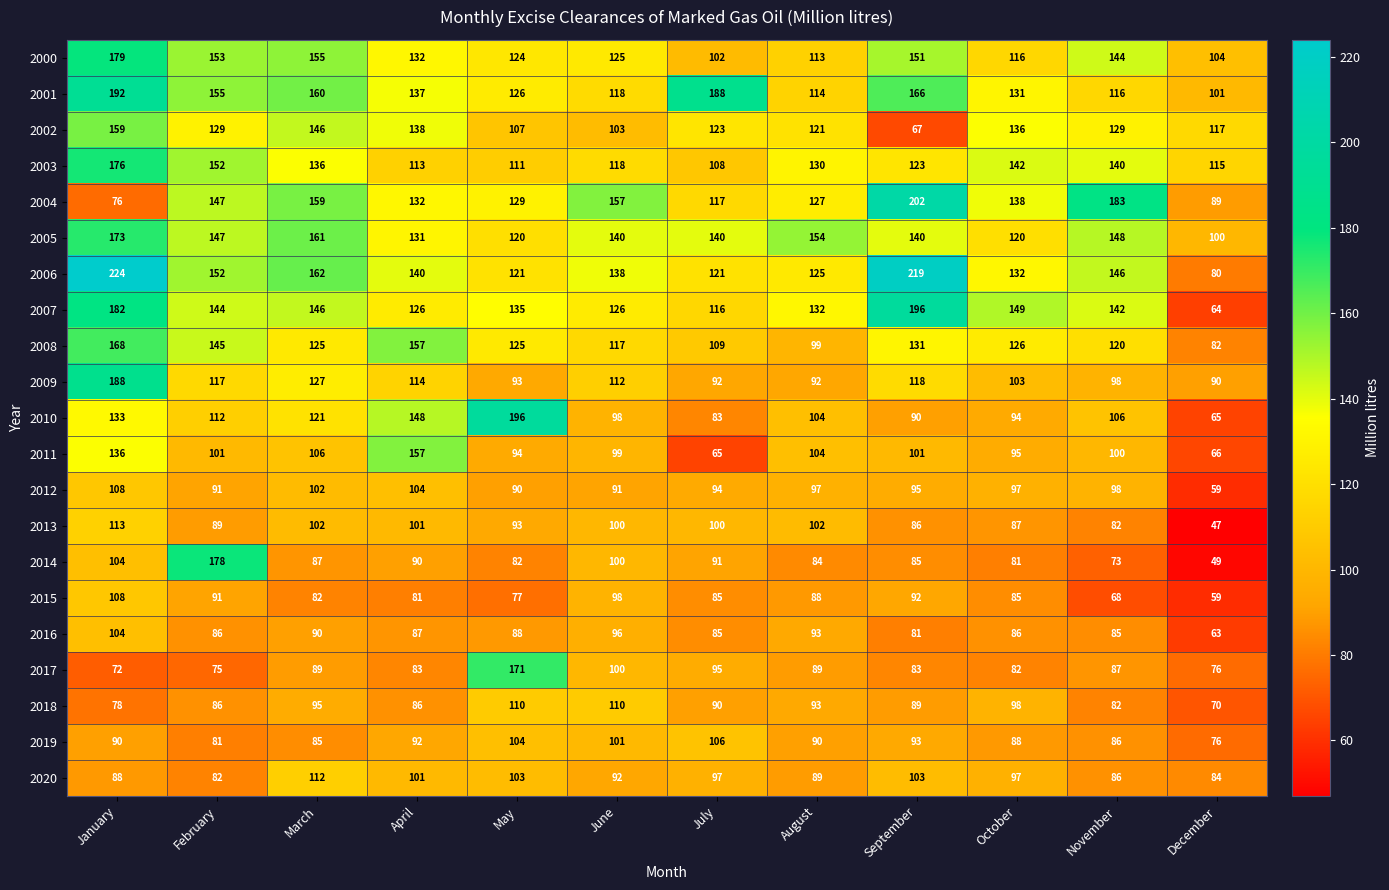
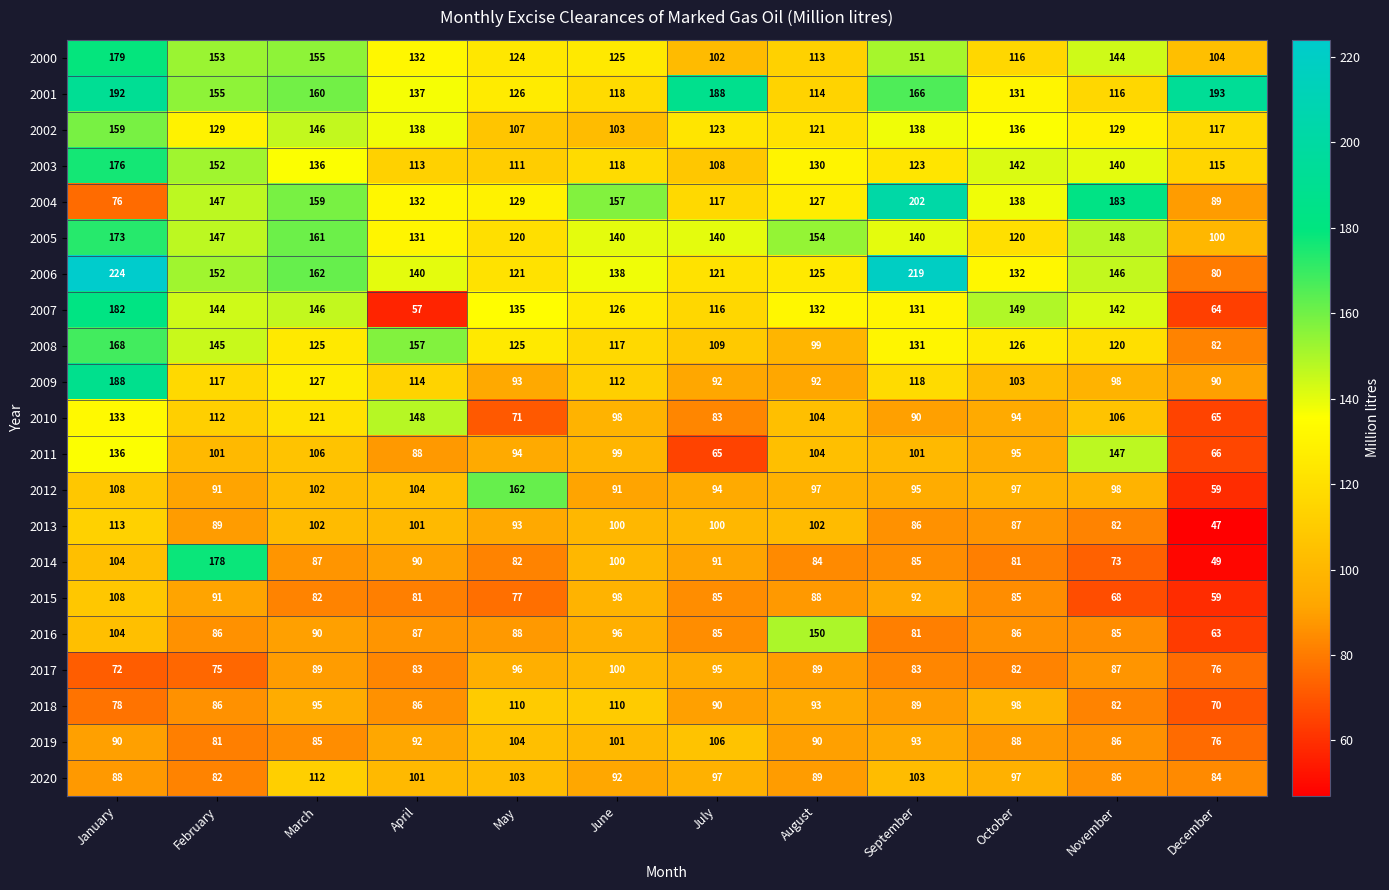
  {
    "2001": {
      "January": 192,
      "February": 155,
      "March": 160,
      "April": 137,
      "May": 126,
      "June": 118,
      "July": 188,
      "August": 114,
      "September": 166,
      "October": 131,
      "November": 116,
-     "December": 101
+     "December": 193
    },
    "2002": {
      "January": 159,
      "February": 129,
      "March": 146,
      "April": 138,
      "May": 107,
      "June": 103,
      "July": 123,
      "August": 121,
-     "September": 67,
+     "September": 138,
      "October": 136,
      "November": 129,
      "December": 117
    },
    "2007": {
      "January": 182,
      "February": 144,
      "March": 146,
-     "April": 126,
+     "April": 57,
      "May": 135,
      "June": 126,
      "July": 116,
      "August": 132,
-     "September": 196,
+     "September": 131,
      "October": 149,
      "November": 142,
      "December": 64
    },
    "2010": {
      "January": 133,
      "February": 112,
      "March": 121,
      "April": 148,
-     "May": 196,
+     "May": 71,
      "June": 98,
      "July": 83,
      "August": 104,
      "September": 90,
      "October": 94,
      "November": 106,
      "December": 65
    },
    "2011": {
      "January": 136,
      "February": 101,
      "March": 106,
-     "April": 157,
+     "April": 88,
      "May": 94,
      "June": 99,
      "July": 65,
      "August": 104,
      "September": 101,
      "October": 95,
-     "November": 100,
+     "November": 147,
      "December": 66
    },
    "2012": {
      "January": 108,
      "February": 91,
      "March": 102,
      "April": 104,
-     "May": 90,
+     "May": 162,
      "June": 91,
      "July": 94,
      "August": 97,
      "September": 95,
      "October": 97,
      "November": 98,
      "December": 59
    },
    "2016": {
      "January": 104,
      "February": 86,
      "March": 90,
      "April": 87,
      "May": 88,
      "June": 96,
      "July": 85,
-     "August": 93,
+     "August": 150,
      "September": 81,
      "October": 86,
      "November": 85,
      "December": 63
    },
    "2017": {
      "January": 72,
      "February": 75,
      "March": 89,
      "April": 83,
-     "May": 171,
+     "May": 96,
      "June": 100,
      "July": 95,
      "August": 89,
      "September": 83,
      "October": 82,
      "November": 87,
      "December": 76
    }
  }
